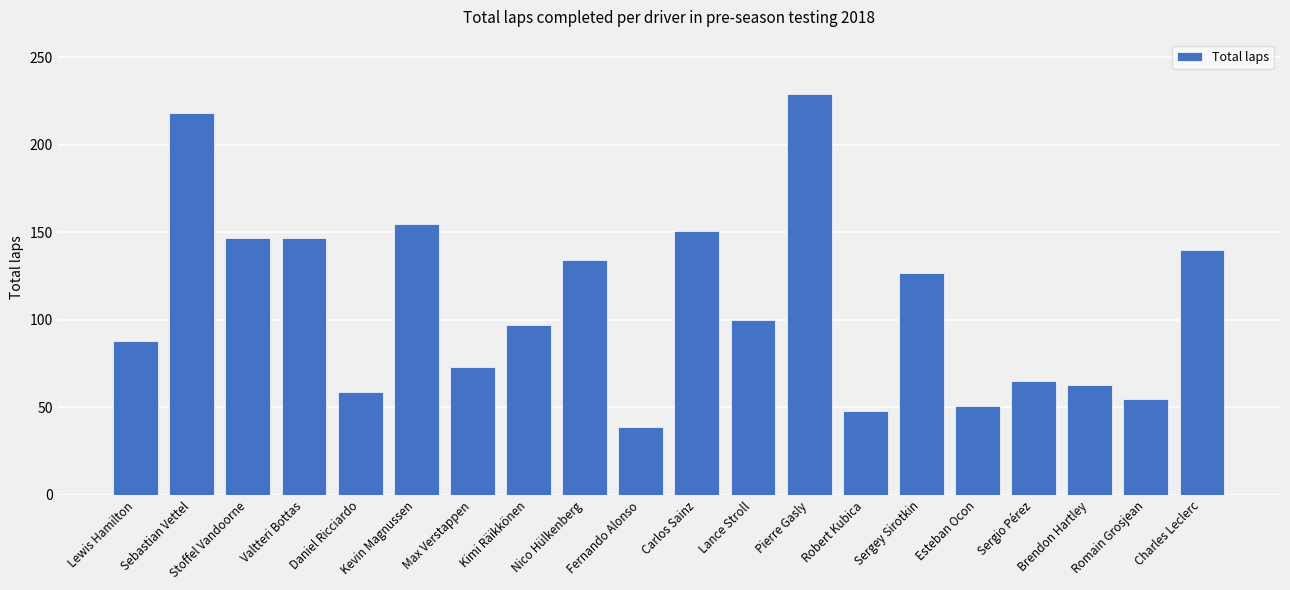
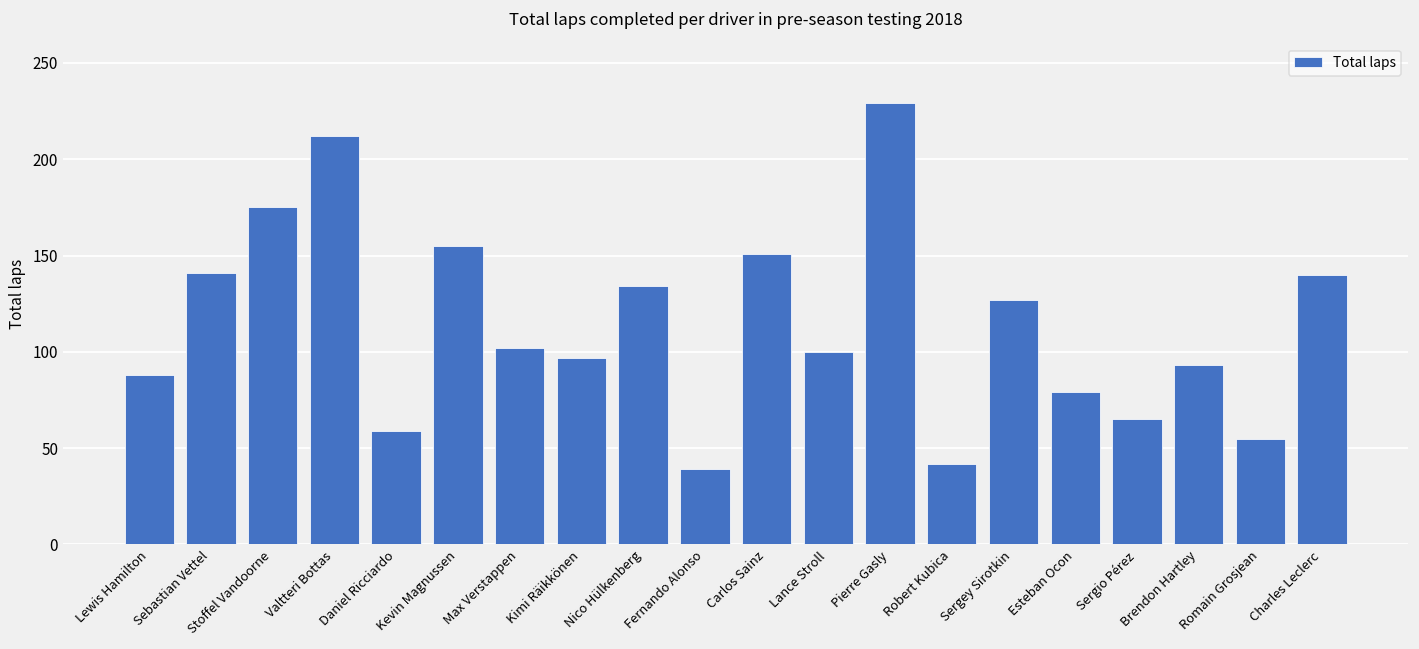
  {
    "Lewis Hamilton": 88,
-   "Sebastian Vettel": 218,
-   "Stoffel Vandoorne": 147,
-   "Valtteri Bottas": 147,
+   "Sebastian Vettel": 141,
+   "Stoffel Vandoorne": 175,
+   "Valtteri Bottas": 212,
    "Daniel Ricciardo": 59,
    "Kevin Magnussen": 155,
-   "Max Verstappen": 73,
+   "Max Verstappen": 102,
    "Kimi Räikkönen": 97,
    "Nico Hülkenberg": 134,
    "Fernando Alonso": 39,
    "Carlos Sainz": 151,
    "Lance Stroll": 100,
    "Pierre Gasly": 229,
-   "Robert Kubica": 48,
+   "Robert Kubica": 42,
    "Sergey Sirotkin": 127,
-   "Esteban Ocon": 51,
+   "Esteban Ocon": 79,
    "Sergio Pérez": 65,
-   "Brendon Hartley": 63,
+   "Brendon Hartley": 93,
    "Romain Grosjean": 55,
    "Charles Leclerc": 140
  }
